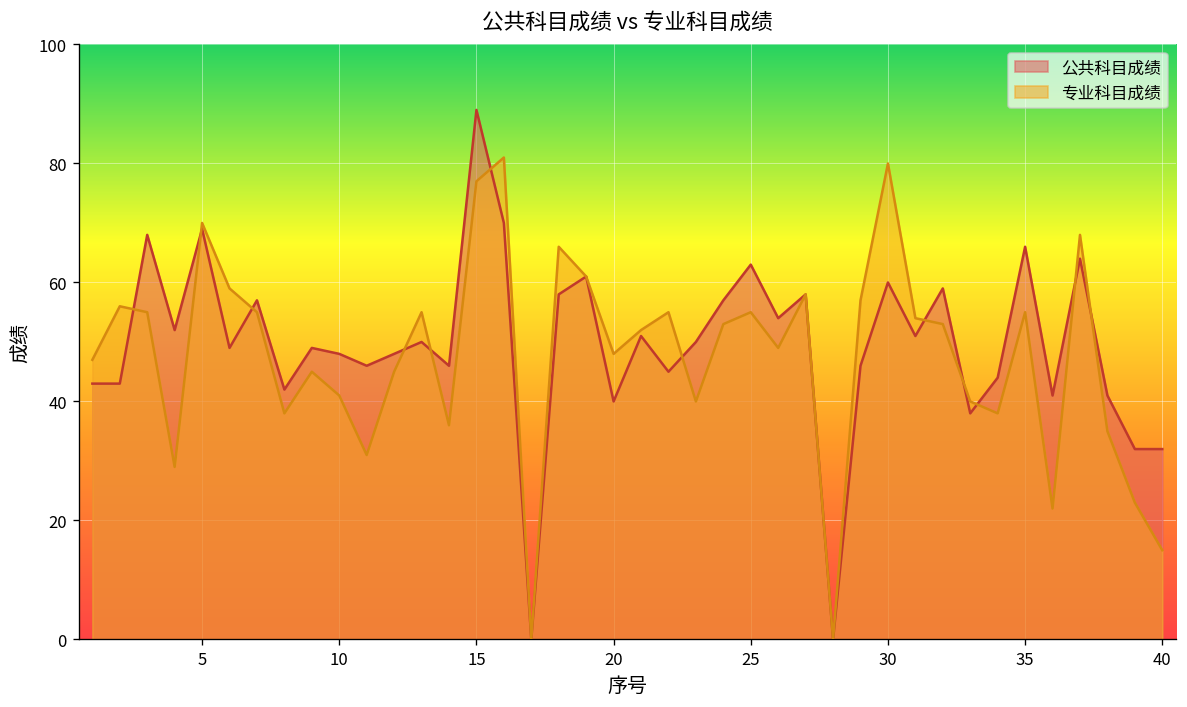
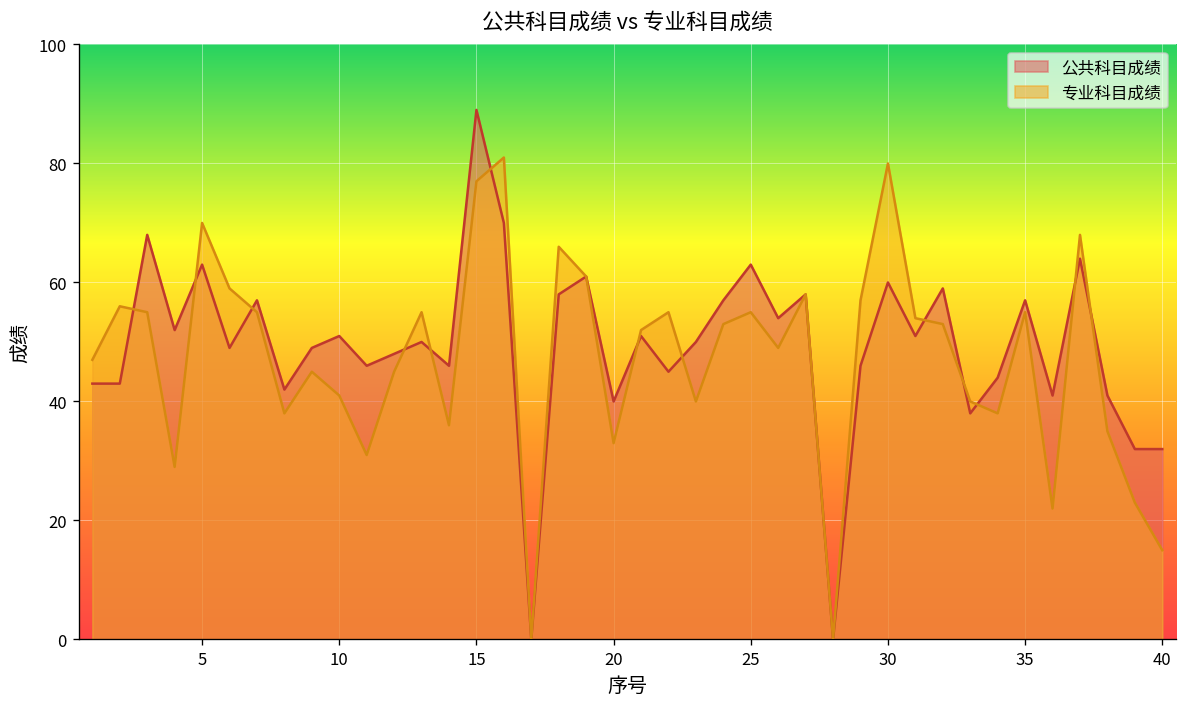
  {
    "公共科目成绩": {
-     "5": 69,
-     "10": 48,
+     "5": 63,
+     "10": 51,
      "15": 89,
      "20": 40,
      "25": 63,
      "30": 60,
-     "35": 66,
+     "35": 57,
      "40": 32
    },
    "专业科目成绩": {
      "5": 70,
      "10": 41,
      "15": 77,
-     "20": 48,
+     "20": 33,
      "25": 55,
      "30": 80,
      "35": 55,
      "40": 15
    }
  }
